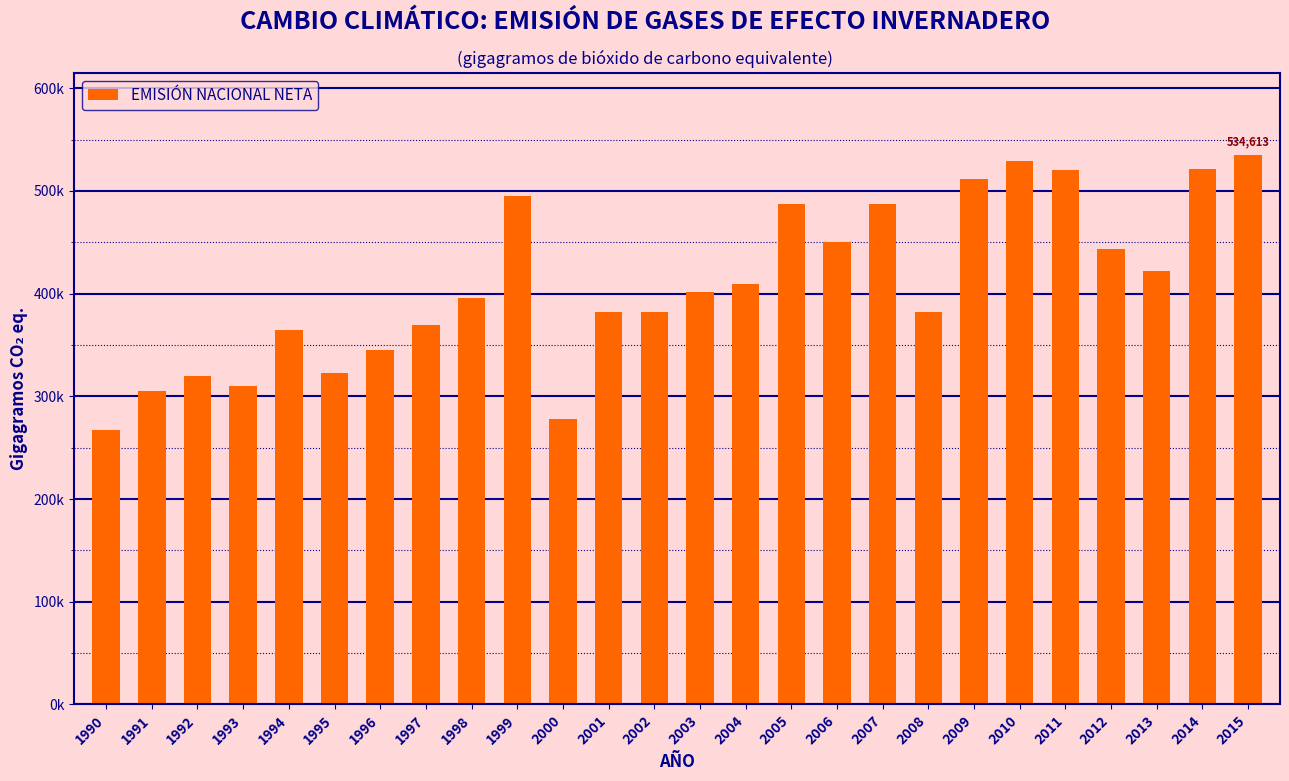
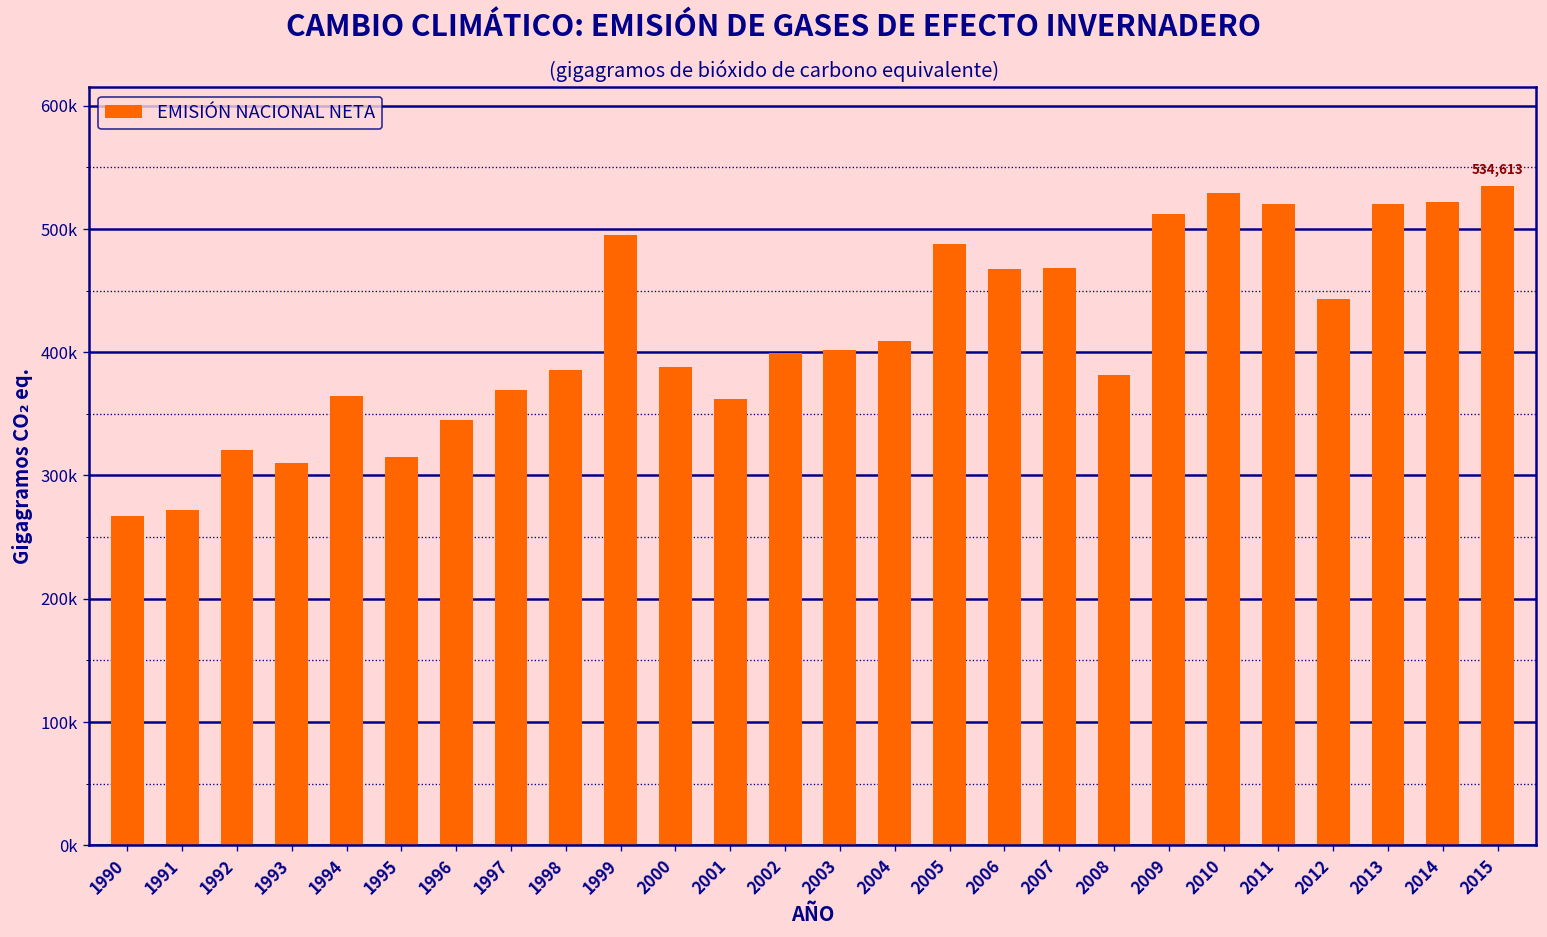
  {
    "1990": 267000,
-   "1991": 305000,
+   "1991": 272000,
    "1992": 320000,
    "1993": 310000,
    "1994": 365000,
-   "1995": 323000,
+   "1995": 315000,
    "1996": 345000,
    "1997": 370000,
-   "1998": 395000,
+   "1998": 385000,
    "1999": 495000,
-   "2000": 278000,
-   "2001": 382000,
-   "2002": 382000,
+   "2000": 388000,
+   "2001": 362000,
+   "2002": 399000,
    "2003": 402000,
    "2004": 409000,
    "2005": 488000,
-   "2006": 450000,
-   "2007": 487000,
+   "2006": 467000,
+   "2007": 468000,
    "2008": 382000,
    "2009": 512000,
    "2010": 529000,
    "2011": 520000,
    "2012": 443000,
-   "2013": 422000,
+   "2013": 520000,
    "2014": 522000
  }
